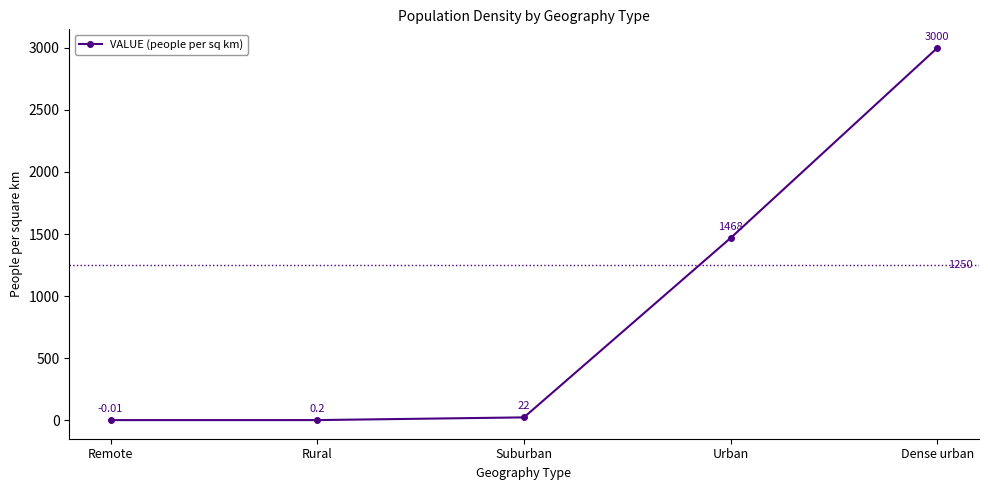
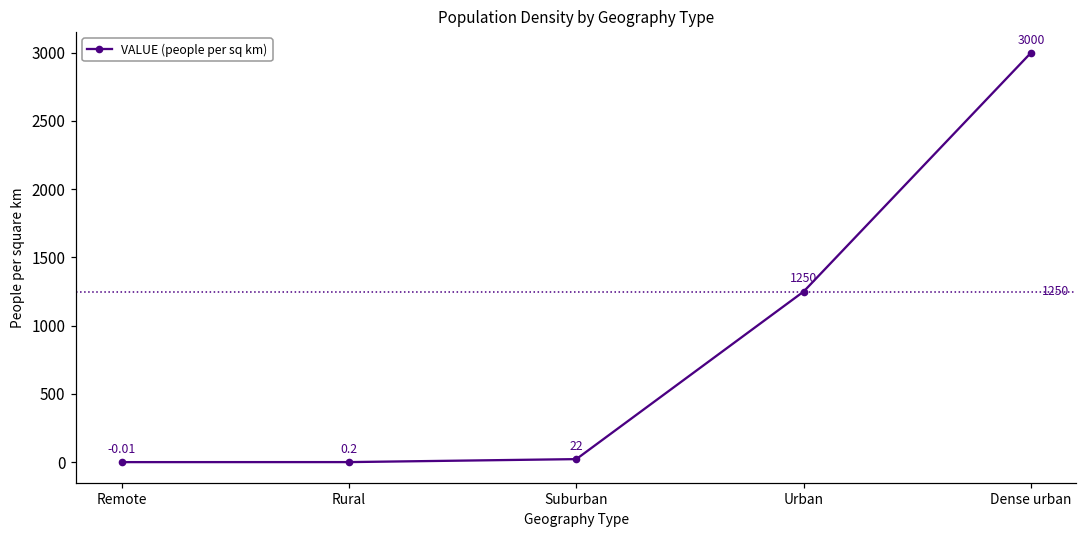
  {
    "Remote": -0.01,
    "Rural": 0.2,
    "Suburban": 22,
-   "Urban": 1468,
+   "Urban": 1250,
    "Dense urban": 3000
  }
